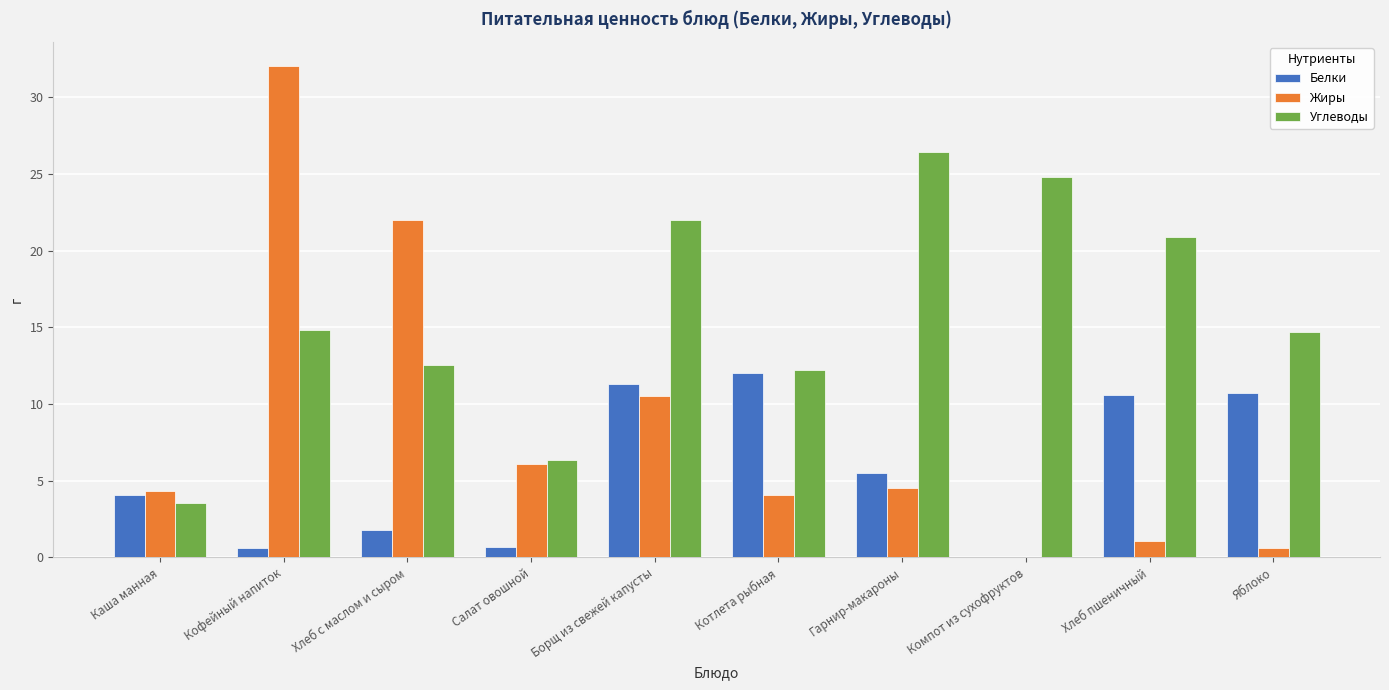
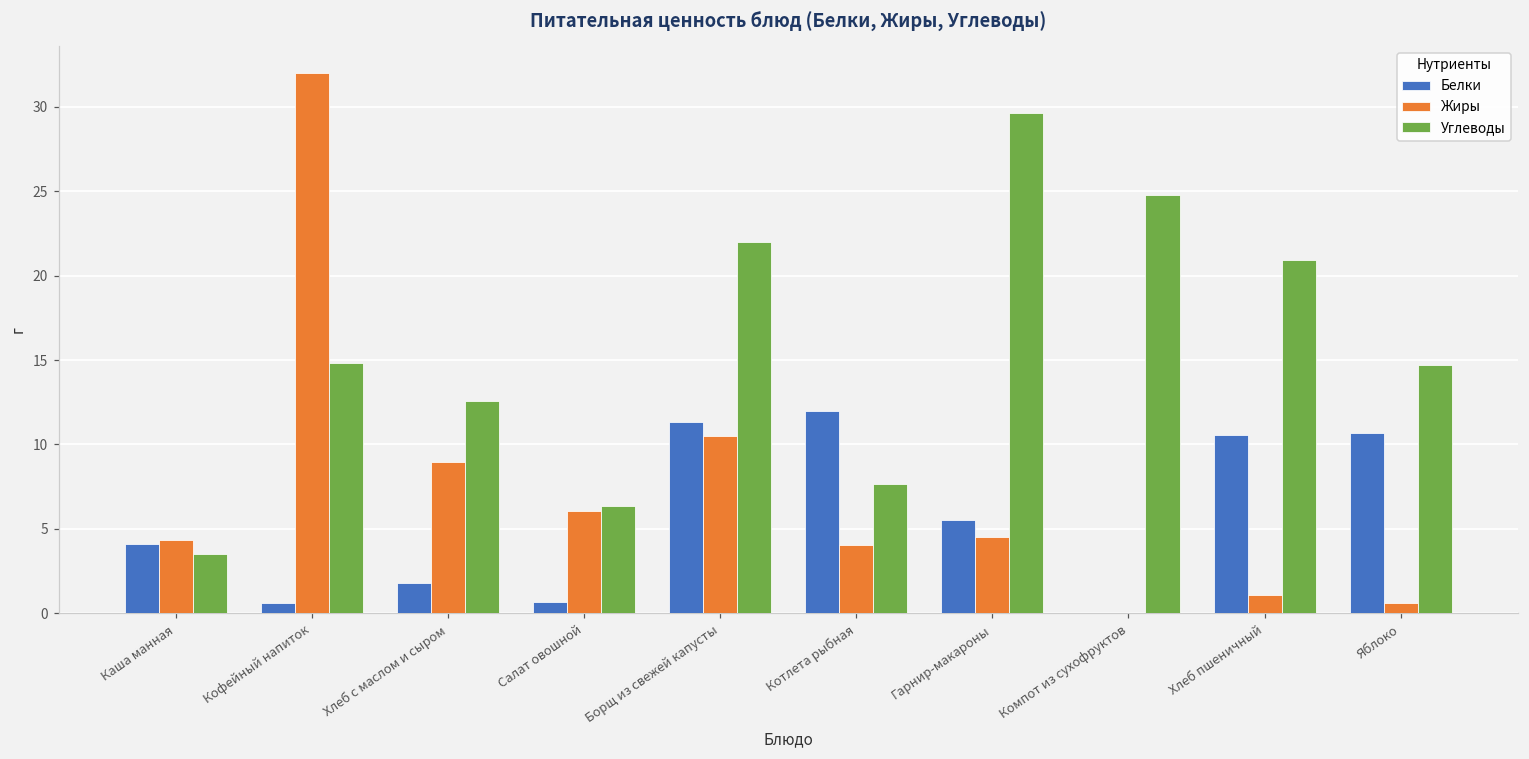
  {
    "Белки": {
      "Каша манная": 4.1,
      "Кофейный напиток": 0.6,
      "Хлеб с маслом и сыром": 1.8,
      "Салат овошной": 0.7,
      "Борщ из свежей капусты": 11.3,
      "Котлета рыбная": 12.0,
      "Гарнир-макароны": 5.5,
      "Хлеб пшеничный": 10.6,
      "Яблоко": 10.7
    },
    "Жиры": {
      "Каша манная": 4.4,
      "Кофейный напиток": 32.0,
-     "Хлеб с маслом и сыром": 22.0,
+     "Хлеб с маслом и сыром": 9.0,
      "Салат овошной": 6.1,
      "Борщ из свежей капусты": 10.5,
      "Котлета рыбная": 4.1,
      "Гарнир-макароны": 4.5,
      "Компот из сухофруктов": 0.0,
      "Хлеб пшеничный": 1.1,
      "Яблоко": 0.6
    },
    "Углеводы": {
      "Каша манная": 3.5,
      "Кофейный напиток": 14.8,
      "Хлеб с маслом и сыром": 12.6,
      "Салат овошной": 6.4,
      "Борщ из свежей капусты": 22.0,
-     "Котлета рыбная": 12.2,
-     "Гарнир-макароны": 26.5,
+     "Котлета рыбная": 7.7,
+     "Гарнир-макароны": 29.7,
      "Компот из сухофруктов": 24.8,
      "Хлеб пшеничный": 20.9,
      "Яблоко": 14.7
    }
  }
